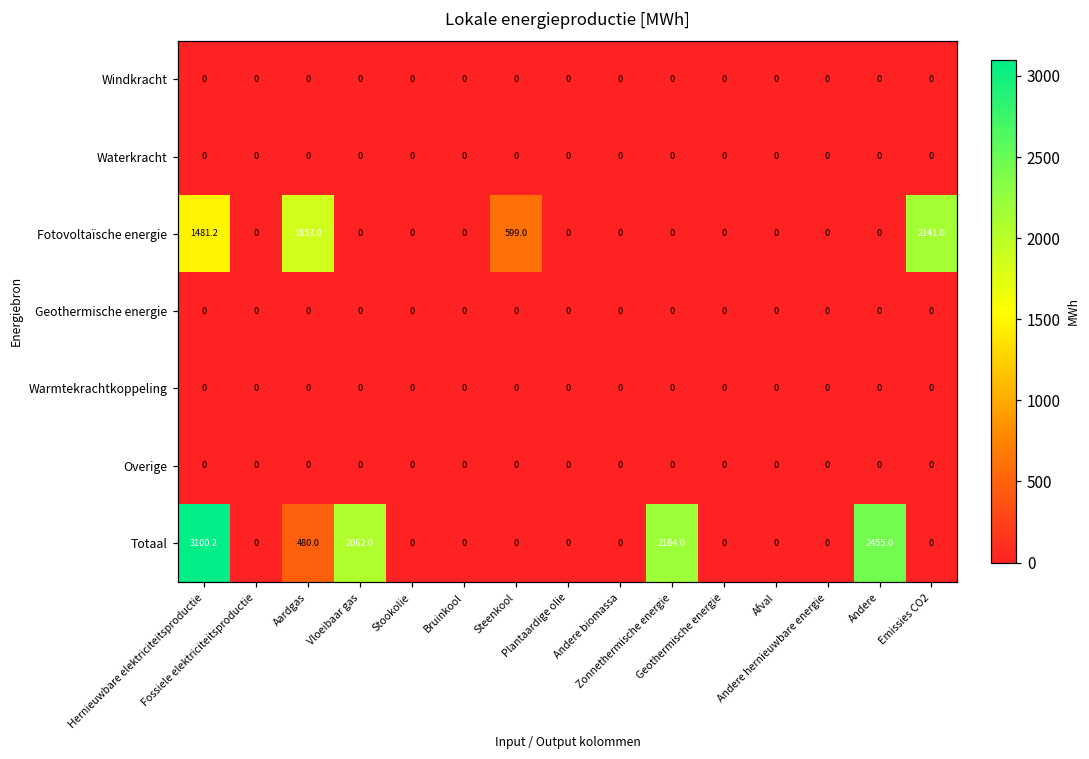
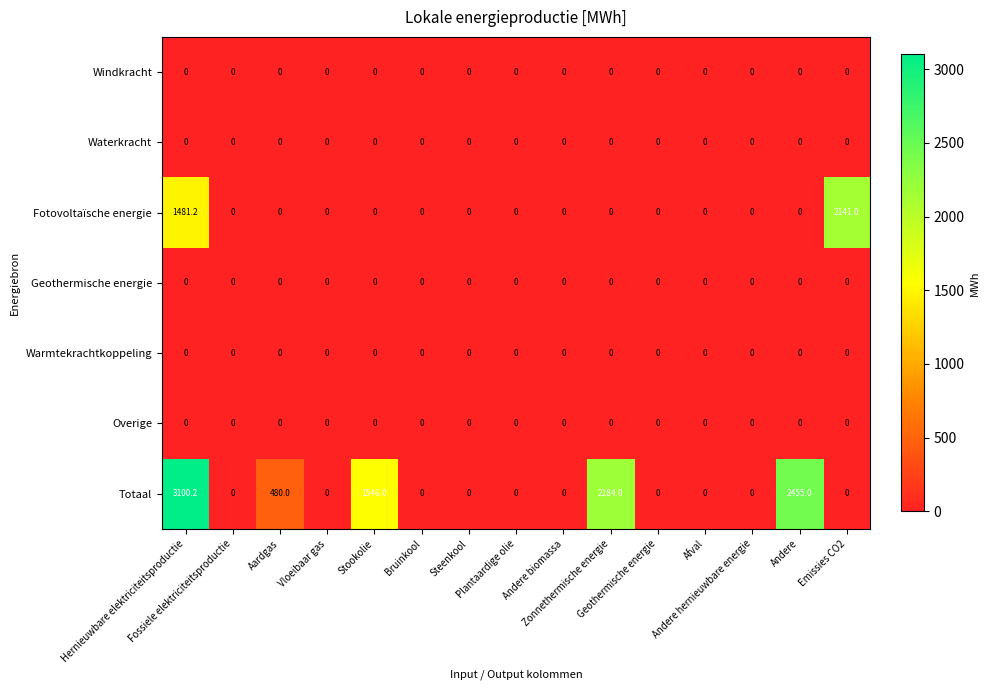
  {
    "Windkracht": {
      "Hernieuwbare elektriciteitsproductie": 0,
      "Fossiele elektriciteitsproductie": 0,
      "Aardgas": 0,
      "Vloeibaar gas": 0,
      "Stookolie": 0,
      "Bruinkool": 0,
      "Steenkool": 0,
      "Plantaardige olie": 0,
      "Andere biomassa": 0,
      "Zonnethermische energie": 0,
      "Geothermische energie": 0,
      "Afval": 0,
      "Andere hernieuwbare energie": 0,
      "Andere": 0,
      "Emissies CO2": 0
    },
    "Waterkracht": {
      "Hernieuwbare elektriciteitsproductie": 0,
      "Fossiele elektriciteitsproductie": 0,
      "Aardgas": 0,
      "Vloeibaar gas": 0,
      "Stookolie": 0,
      "Bruinkool": 0,
      "Steenkool": 0,
      "Plantaardige olie": 0,
      "Andere biomassa": 0,
      "Zonnethermische energie": 0,
      "Geothermische energie": 0,
      "Afval": 0,
      "Andere hernieuwbare energie": 0,
      "Andere": 0,
      "Emissies CO2": 0
    },
    "Fotovoltaïsche energie": {
      "Hernieuwbare elektriciteitsproductie": 1481.2,
      "Fossiele elektriciteitsproductie": 0,
-     "Aardgas": 1853.0,
+     "Aardgas": 0,
      "Vloeibaar gas": 0,
      "Stookolie": 0,
      "Bruinkool": 0,
-     "Steenkool": 599.0,
+     "Steenkool": 0,
      "Plantaardige olie": 0,
      "Andere biomassa": 0,
      "Zonnethermische energie": 0,
      "Geothermische energie": 0,
      "Afval": 0,
      "Andere hernieuwbare energie": 0,
      "Andere": 0,
      "Emissies CO2": 2141.0
    },
    "Geothermische energie": {
      "Hernieuwbare elektriciteitsproductie": 0,
      "Fossiele elektriciteitsproductie": 0,
      "Aardgas": 0,
      "Vloeibaar gas": 0,
      "Stookolie": 0,
      "Bruinkool": 0,
      "Steenkool": 0,
      "Plantaardige olie": 0,
      "Andere biomassa": 0,
      "Zonnethermische energie": 0,
      "Geothermische energie": 0,
      "Afval": 0,
      "Andere hernieuwbare energie": 0,
      "Andere": 0,
      "Emissies CO2": 0
    },
    "Warmtekrachtkoppeling": {
      "Hernieuwbare elektriciteitsproductie": 0,
      "Fossiele elektriciteitsproductie": 0,
      "Aardgas": 0,
      "Vloeibaar gas": 0,
      "Stookolie": 0,
      "Bruinkool": 0,
      "Steenkool": 0,
      "Plantaardige olie": 0,
      "Andere biomassa": 0,
      "Zonnethermische energie": 0,
      "Geothermische energie": 0,
      "Afval": 0,
      "Andere hernieuwbare energie": 0,
      "Andere": 0,
      "Emissies CO2": 0
    },
    "Overige": {
      "Hernieuwbare elektriciteitsproductie": 0,
      "Fossiele elektriciteitsproductie": 0,
      "Aardgas": 0,
      "Vloeibaar gas": 0,
      "Stookolie": 0,
      "Bruinkool": 0,
      "Steenkool": 0,
      "Plantaardige olie": 0,
      "Andere biomassa": 0,
      "Zonnethermische energie": 0,
      "Geothermische energie": 0,
      "Afval": 0,
      "Andere hernieuwbare energie": 0,
      "Andere": 0,
      "Emissies CO2": 0
    },
    "Totaal": {
      "Hernieuwbare elektriciteitsproductie": 3100.2,
      "Fossiele elektriciteitsproductie": 0,
      "Aardgas": 480.0,
-     "Vloeibaar gas": 2062.0,
-     "Stookolie": 0,
+     "Vloeibaar gas": 0,
+     "Stookolie": 1546.0,
      "Bruinkool": 0,
      "Steenkool": 0,
      "Plantaardige olie": 0,
      "Andere biomassa": 0,
      "Zonnethermische energie": 2184.0,
      "Geothermische energie": 0,
      "Afval": 0,
      "Andere hernieuwbare energie": 0,
      "Andere": 2455.0,
      "Emissies CO2": 0
    }
  }
